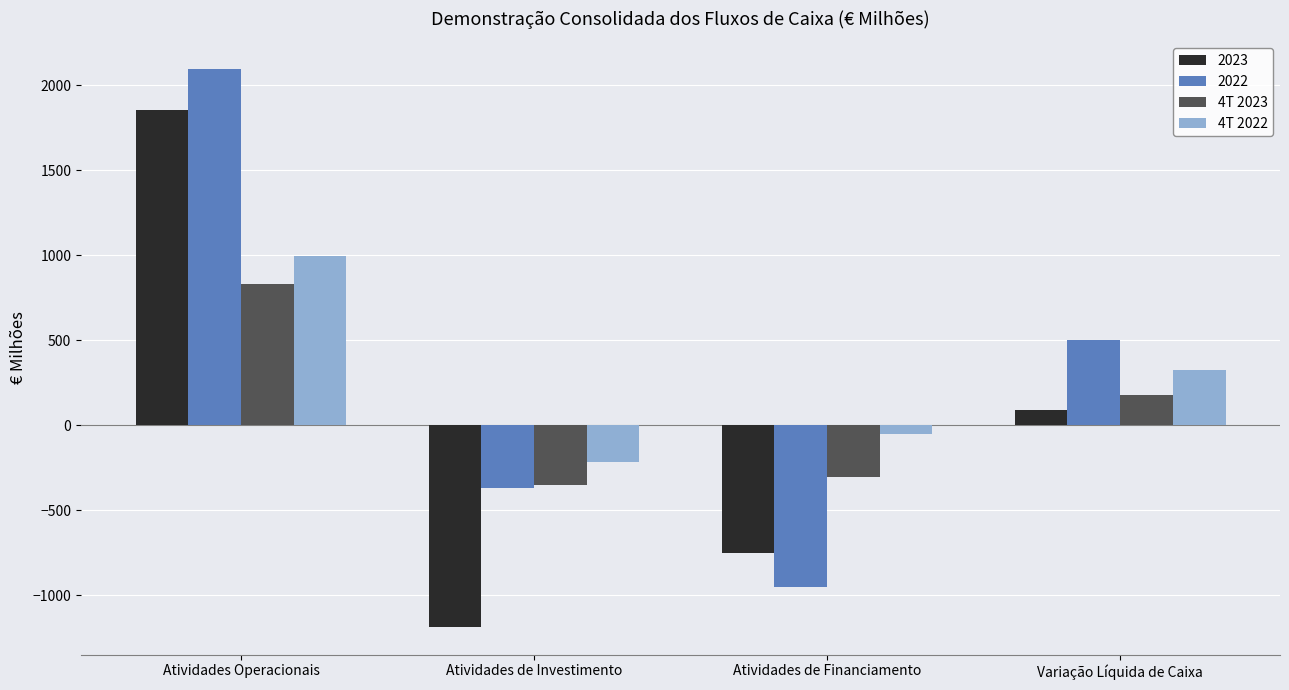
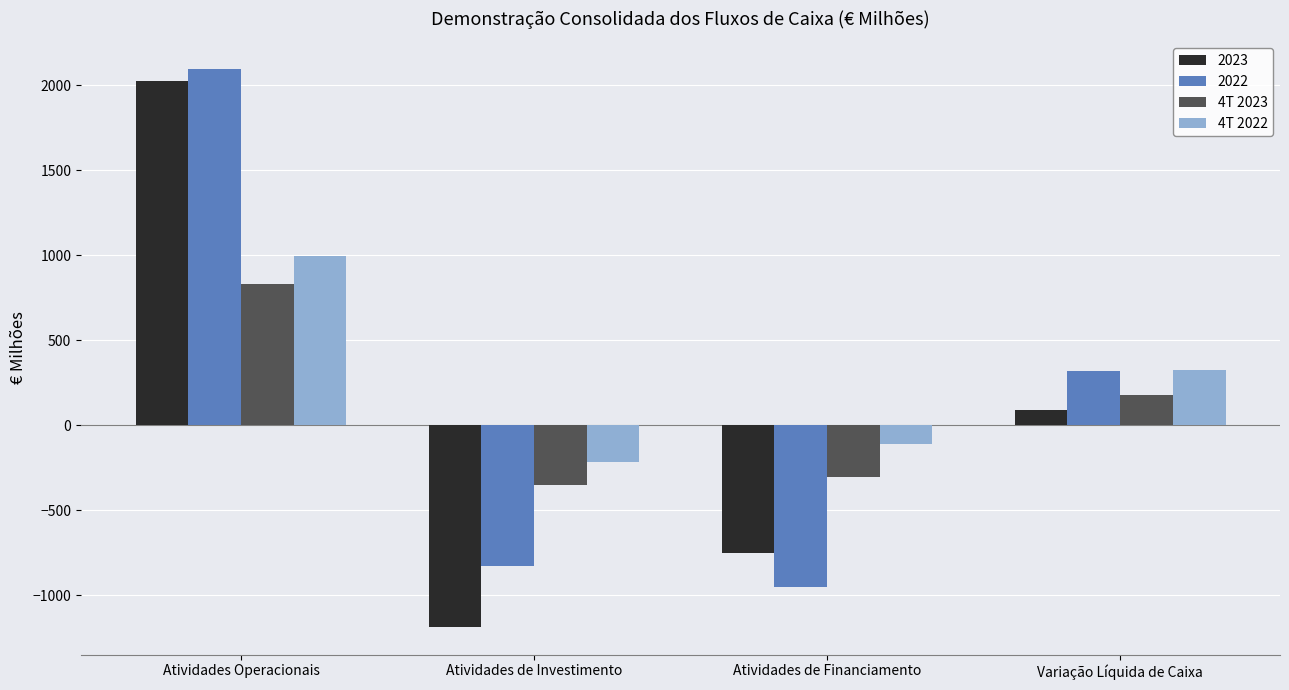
  {
    "2023": {
-     "Atividades Operacionais": 1860,
+     "Atividades Operacionais": 2030,
      "Atividades de Investimento": -1180,
      "Atividades de Financiamento": -750,
      "Variação Líquida de Caixa": 90
    },
    "2022": {
      "Atividades Operacionais": 2100,
-     "Atividades de Investimento": -370,
+     "Atividades de Investimento": -830,
      "Atividades de Financiamento": -950,
-     "Variação Líquida de Caixa": 500
+     "Variação Líquida de Caixa": 320
    },
    "4T 2023": {
      "Atividades Operacionais": 830,
      "Atividades de Investimento": -350,
      "Atividades de Financiamento": -300,
      "Variação Líquida de Caixa": 180
    },
    "4T 2022": {
      "Atividades Operacionais": 990,
      "Atividades de Investimento": -220,
-     "Atividades de Financiamento": -50,
+     "Atividades de Financiamento": -110,
      "Variação Líquida de Caixa": 320
    }
  }
